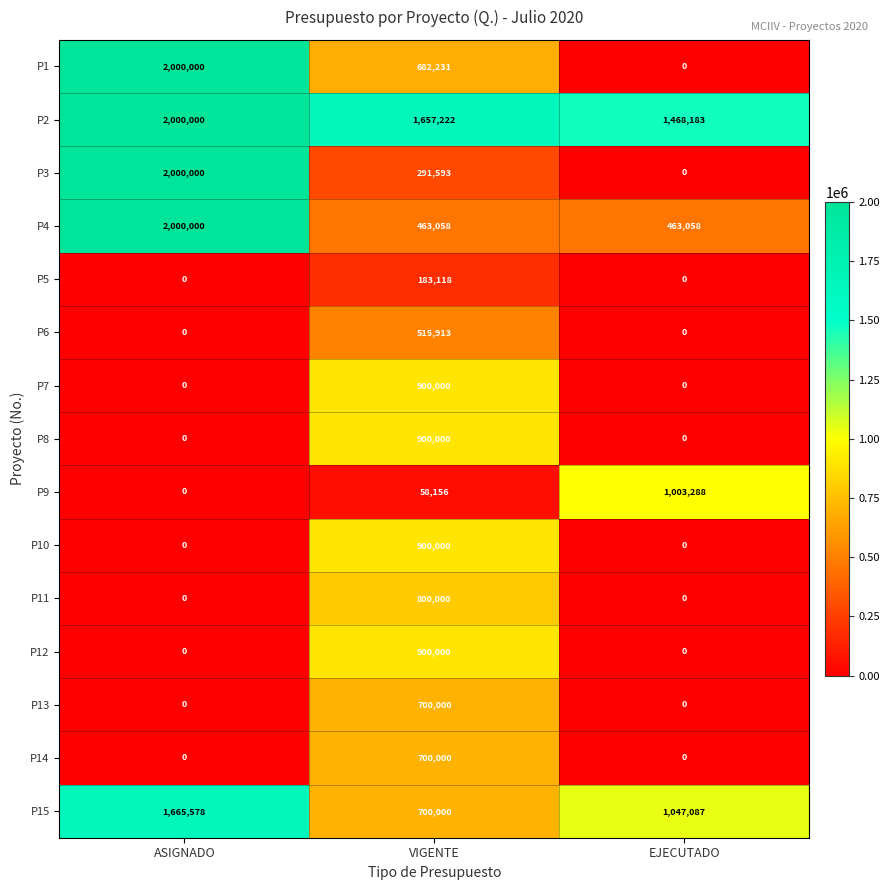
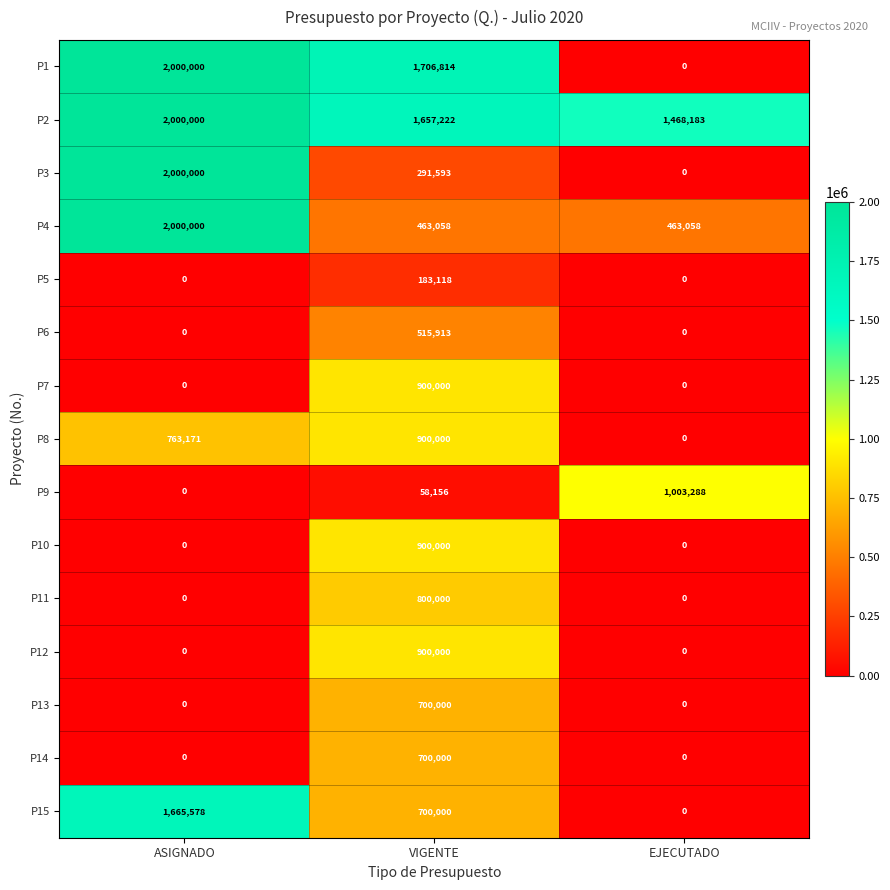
  {
    "P1": {
      "ASIGNADO": "2,000,000",
-     "VIGENTE": "682,231",
+     "VIGENTE": "1,706,814",
      "EJECUTADO": "0"
    },
    "P2": {
      "ASIGNADO": "2,000,000",
      "VIGENTE": "1,657,222",
      "EJECUTADO": "1,468,183"
    },
    "P3": {
      "ASIGNADO": "2,000,000",
      "VIGENTE": "291,593",
      "EJECUTADO": "0"
    },
    "P4": {
      "ASIGNADO": "2,000,000",
      "VIGENTE": "463,058",
      "EJECUTADO": "463,058"
    },
    "P5": {
      "ASIGNADO": "0",
      "VIGENTE": "183,118",
      "EJECUTADO": "0"
    },
    "P6": {
      "ASIGNADO": "0",
      "VIGENTE": "515,913",
      "EJECUTADO": "0"
    },
    "P7": {
      "ASIGNADO": "0",
      "VIGENTE": "900,000",
      "EJECUTADO": "0"
    },
    "P8": {
-     "ASIGNADO": "0",
+     "ASIGNADO": "763,171",
      "VIGENTE": "900,000",
      "EJECUTADO": "0"
    },
    "P9": {
      "ASIGNADO": "0",
      "VIGENTE": "58,156",
      "EJECUTADO": "1,003,288"
    },
    "P10": {
      "ASIGNADO": "0",
      "VIGENTE": "900,000",
      "EJECUTADO": "0"
    },
    "P11": {
      "ASIGNADO": "0",
      "VIGENTE": "800,000",
      "EJECUTADO": "0"
    },
    "P12": {
      "ASIGNADO": "0",
      "VIGENTE": "900,000",
      "EJECUTADO": "0"
    },
    "P13": {
      "ASIGNADO": "0",
      "VIGENTE": "700,000",
      "EJECUTADO": "0"
    },
    "P14": {
      "ASIGNADO": "0",
      "VIGENTE": "700,000",
      "EJECUTADO": "0"
    },
    "P15": {
      "ASIGNADO": "1,665,578",
      "VIGENTE": "700,000",
-     "EJECUTADO": "1,047,087"
+     "EJECUTADO": "0"
    }
  }
